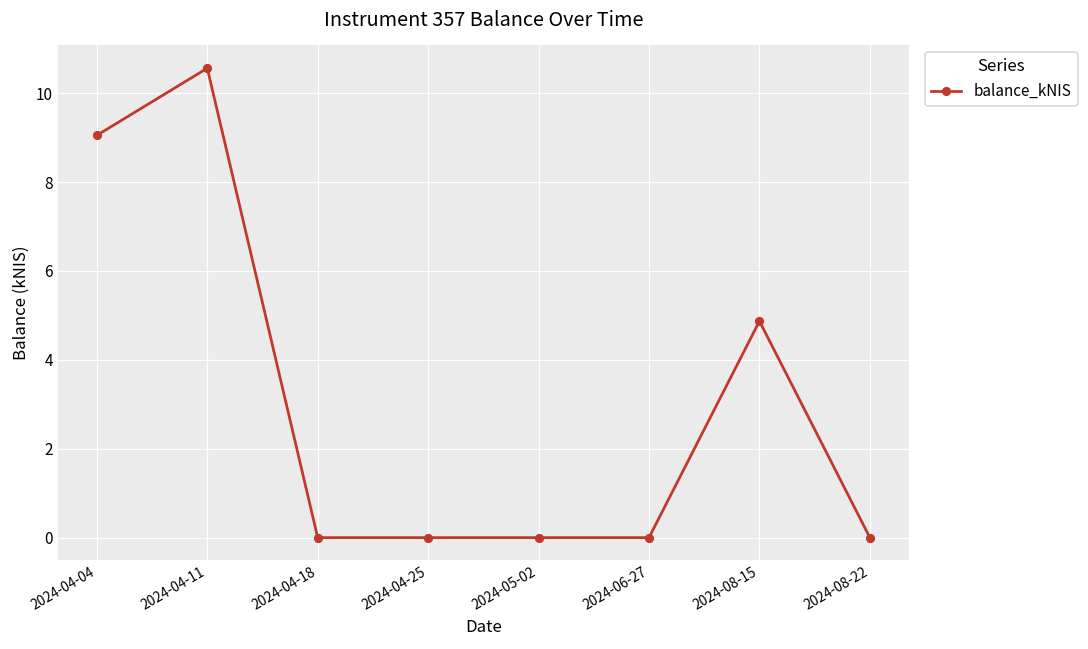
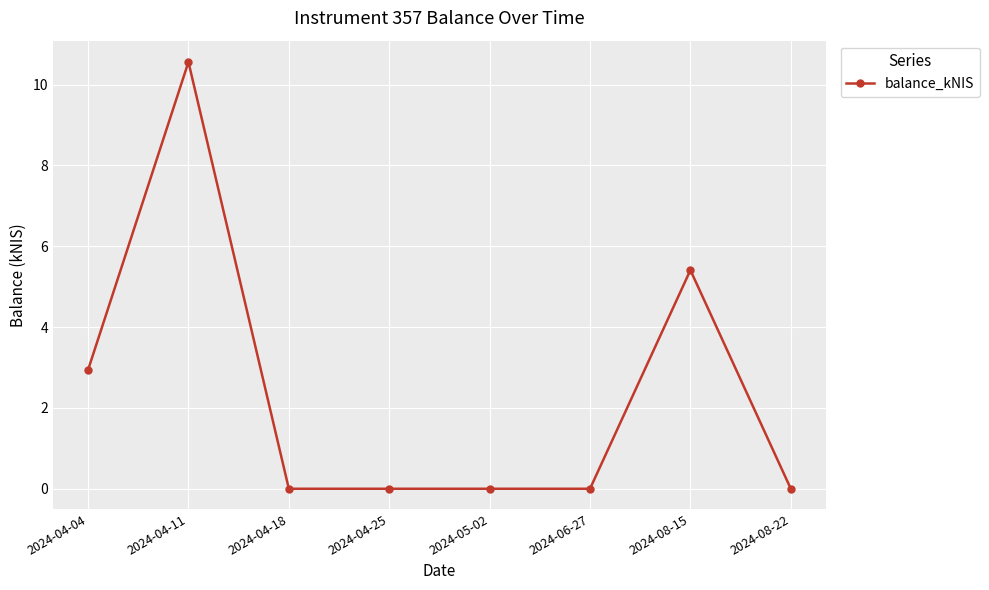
  {
-   "2024-04-04": 9.1,
+   "2024-04-04": 2.9,
    "2024-04-11": 10.6,
    "2024-04-18": 0.0,
    "2024-04-25": 0.0,
    "2024-05-02": 0.0,
    "2024-06-27": 0.0,
-   "2024-08-15": 4.9,
+   "2024-08-15": 5.4,
    "2024-08-22": 0.0
  }
